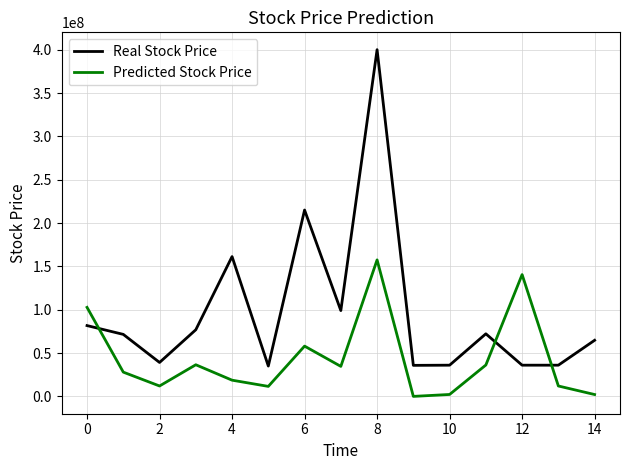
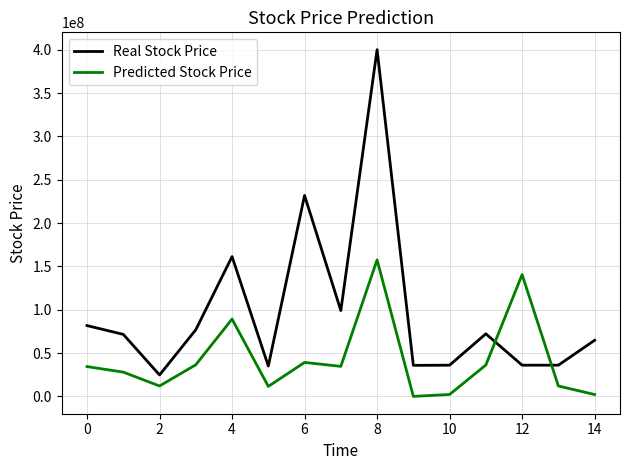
  {
    "Real Stock Price": {
      "0": 80000000,
-     "2": 40000000,
+     "2": 20000000,
      "4": 160000000,
-     "6": 220000000,
+     "6": 230000000,
      "8": 400000000,
      "10": 40000000,
      "12": 40000000,
      "14": 60000000
    },
    "Predicted Stock Price": {
-     "0": 100000000,
+     "0": 30000000,
      "2": 10000000,
-     "4": 20000000,
-     "6": 60000000,
+     "4": 90000000,
+     "6": 40000000,
      "8": 160000000,
      "10": 0,
      "12": 140000000,
      "14": 0
    }
  }
